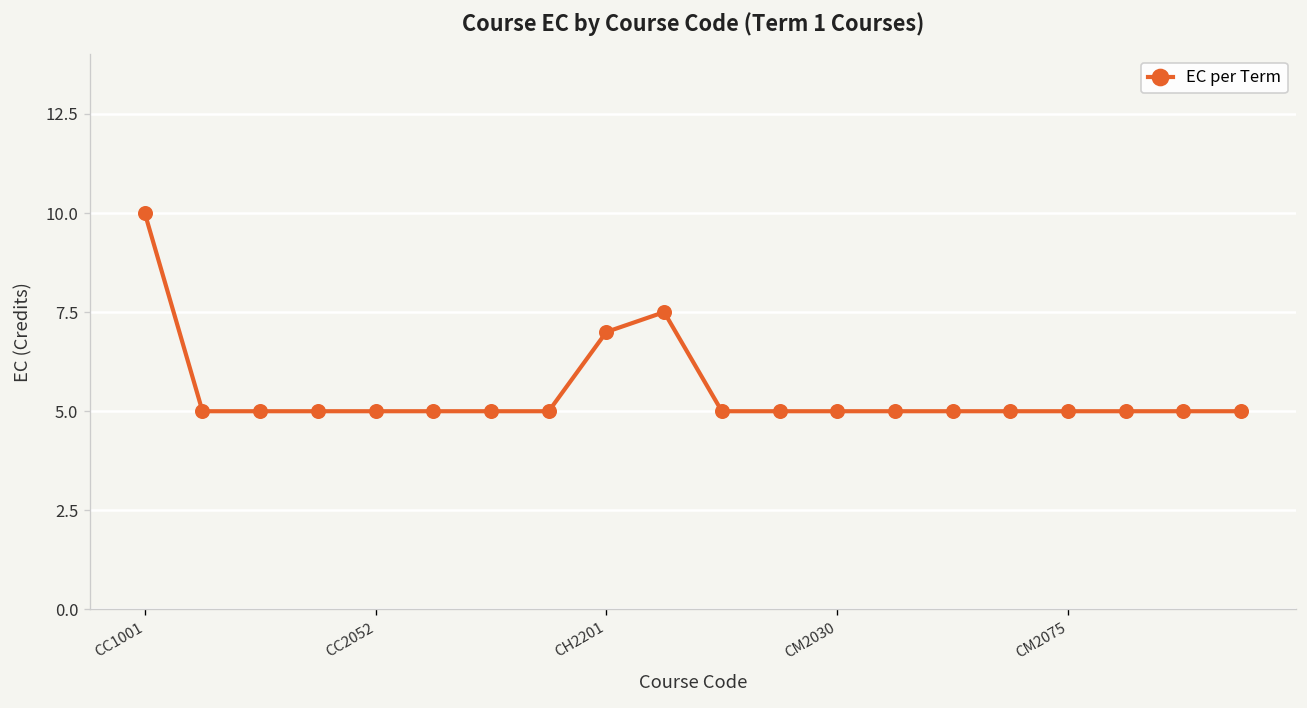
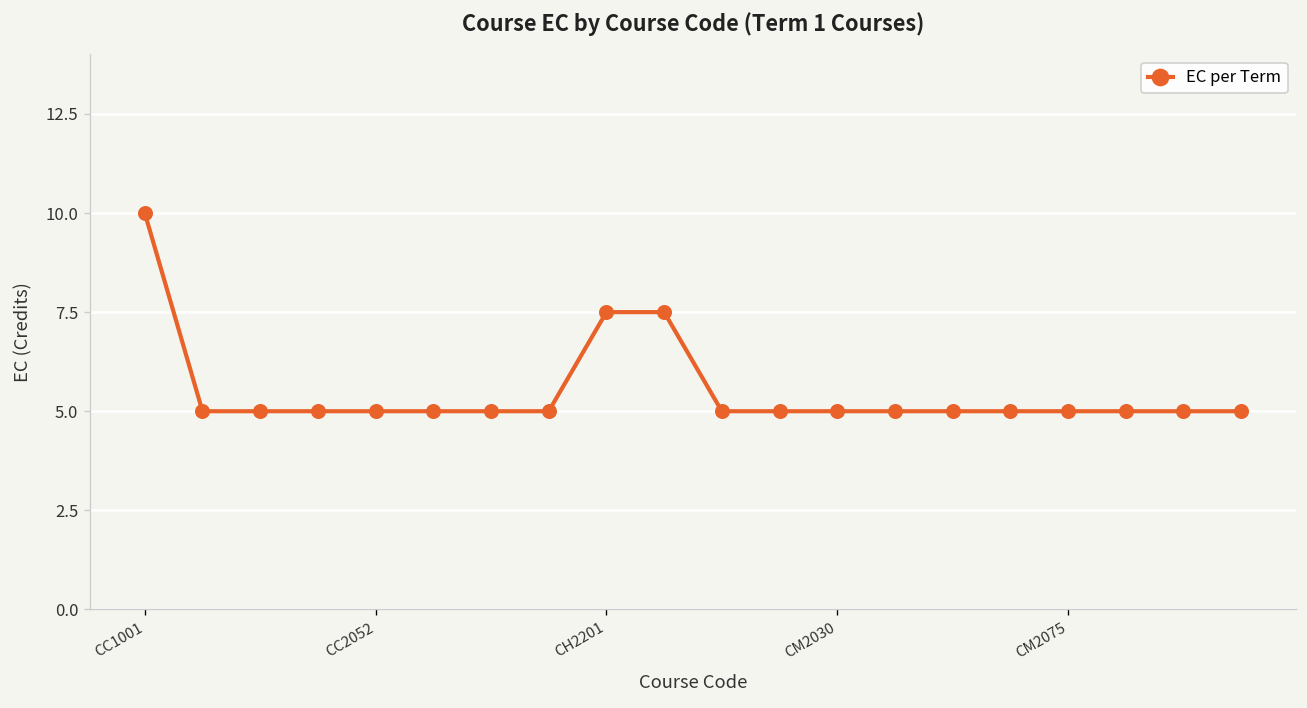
  {
    "CC1001": 10.0,
    "CC2052": 5.0,
-   "CH2201": 7.0,
+   "CH2201": 7.5,
    "CM2030": 5.0,
    "CM2075": 5.0
  }
